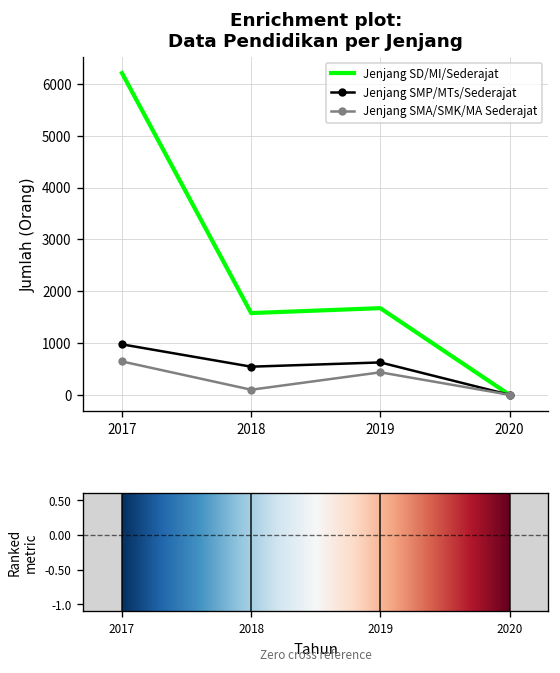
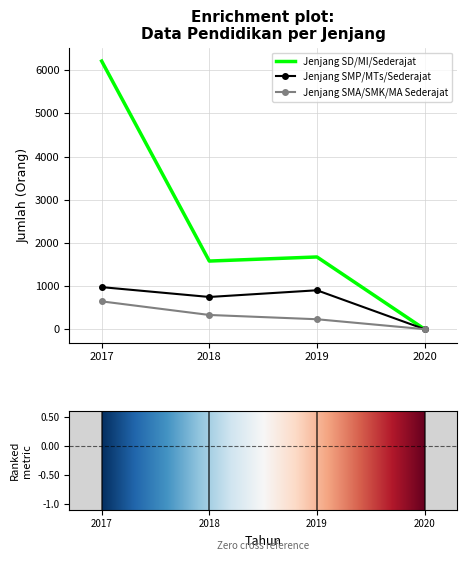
  {
    "Jenjang SD/MI/Sederajat": {
      "2017": 6200,
      "2018": 1600,
      "2019": 1700
    },
    "Jenjang SMP/MTs/Sederajat": {
      "2017": 1000,
-     "2018": 500,
-     "2019": 600
+     "2018": 700,
+     "2019": 900
    },
    "Jenjang SMA/SMK/MA Sederajat": {
      "2017": 600,
-     "2018": 100,
-     "2019": 400
+     "2018": 300,
+     "2019": 200
    }
  }
